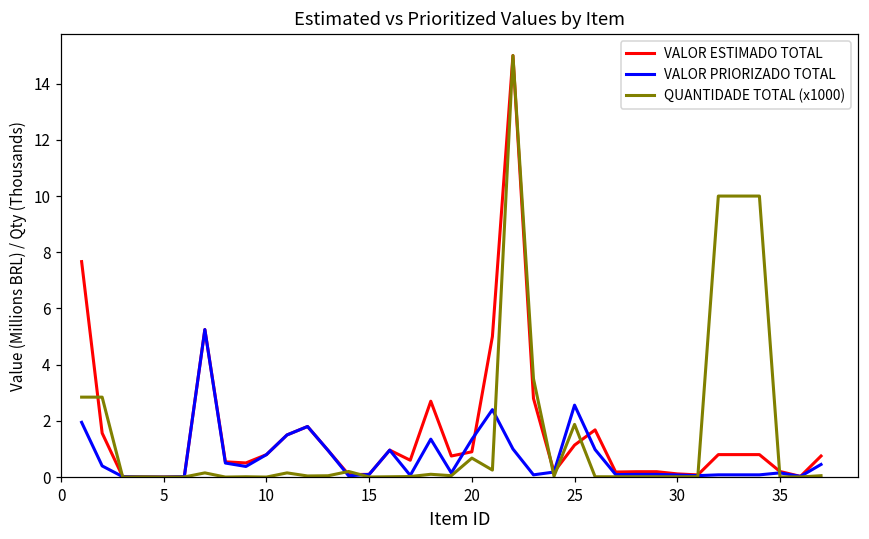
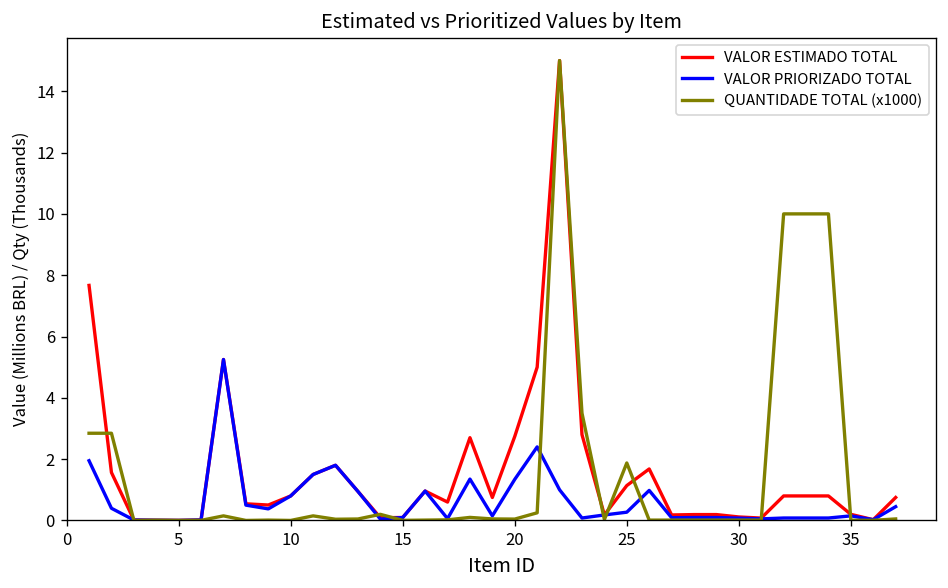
  {
    "VALOR ESTIMADO TOTAL": {
-     "20": 0.9,
+     "20": 2.7,
      "25": 1.1
    },
    "VALOR PRIORIZADO TOTAL": {
      "20": 1.3,
-     "25": 2.6
+     "25": 0.3
    },
    "QUANTIDADE TOTAL (x1000)": {
      "10": 0.0,
-     "20": 0.7,
+     "20": 0.0,
      "25": 1.9,
      "35": 0.0
    }
  }
